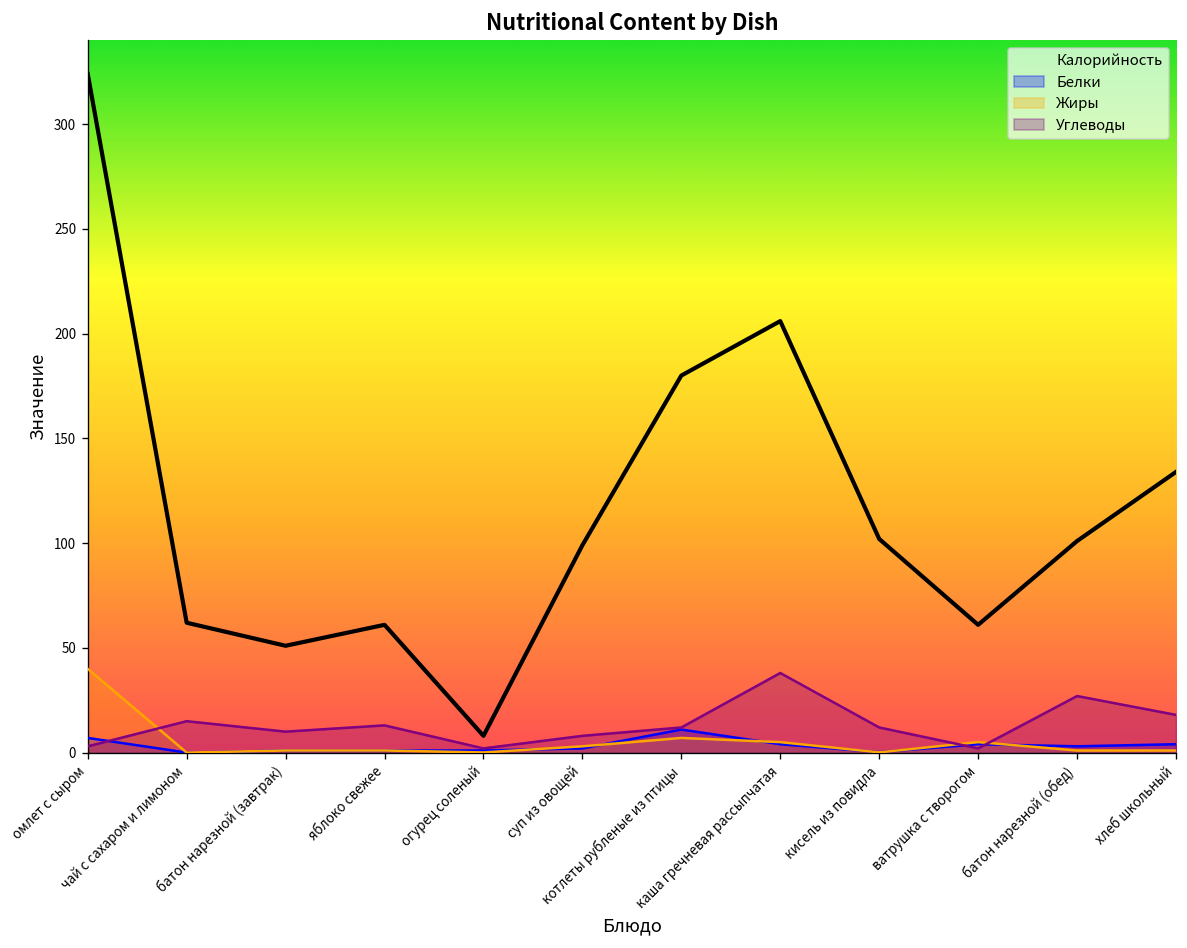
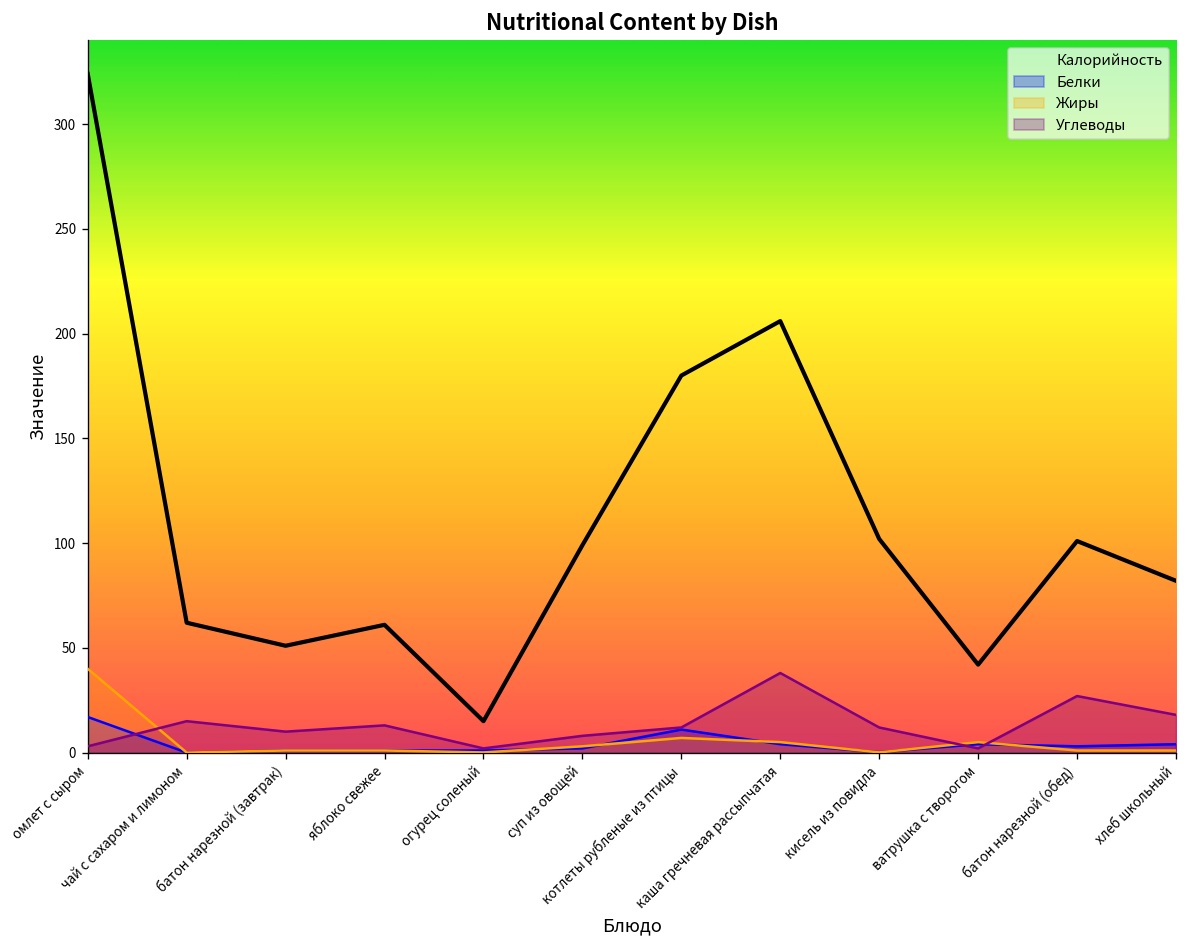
  {
    "Калорийность": {
      "омлет с сыром": 324,
      "чай с сахаром и лимоном": 62,
      "батон нарезной (завтрак)": 51,
      "яблоко свежее": 61,
-     "огурец соленый": 8,
+     "огурец соленый": 15,
      "суп из овощей": 99,
      "котлеты рубленые из птицы": 180,
      "каша гречневая рассыпчатая": 206,
      "кисель из повидла": 102,
-     "ватрушка с творогом": 61,
+     "ватрушка с творогом": 42,
      "батон нарезной (обед)": 101,
-     "хлеб школьный": 134
+     "хлеб школьный": 82
    },
    "Белки": {
-     "омлет с сыром": 7,
+     "омлет с сыром": 17,
      "батон нарезной (обед)": 3,
      "хлеб школьный": 4
    },
    "Жиры": {
      "омлет с сыром": 40,
      "котлеты рубленые из птицы": 7,
      "батон нарезной (обед)": 1,
      "хлеб школьный": 1
    },
    "Углеводы": {
      "омлет с сыром": 3,
      "чай с сахаром и лимоном": 15,
      "батон нарезной (завтрак)": 10,
      "яблоко свежее": 13,
      "суп из овощей": 8,
      "каша гречневая рассыпчатая": 38,
      "кисель из повидла": 12,
      "ватрушка с творогом": 2,
      "батон нарезной (обед)": 27,
      "хлеб школьный": 18
    }
  }
